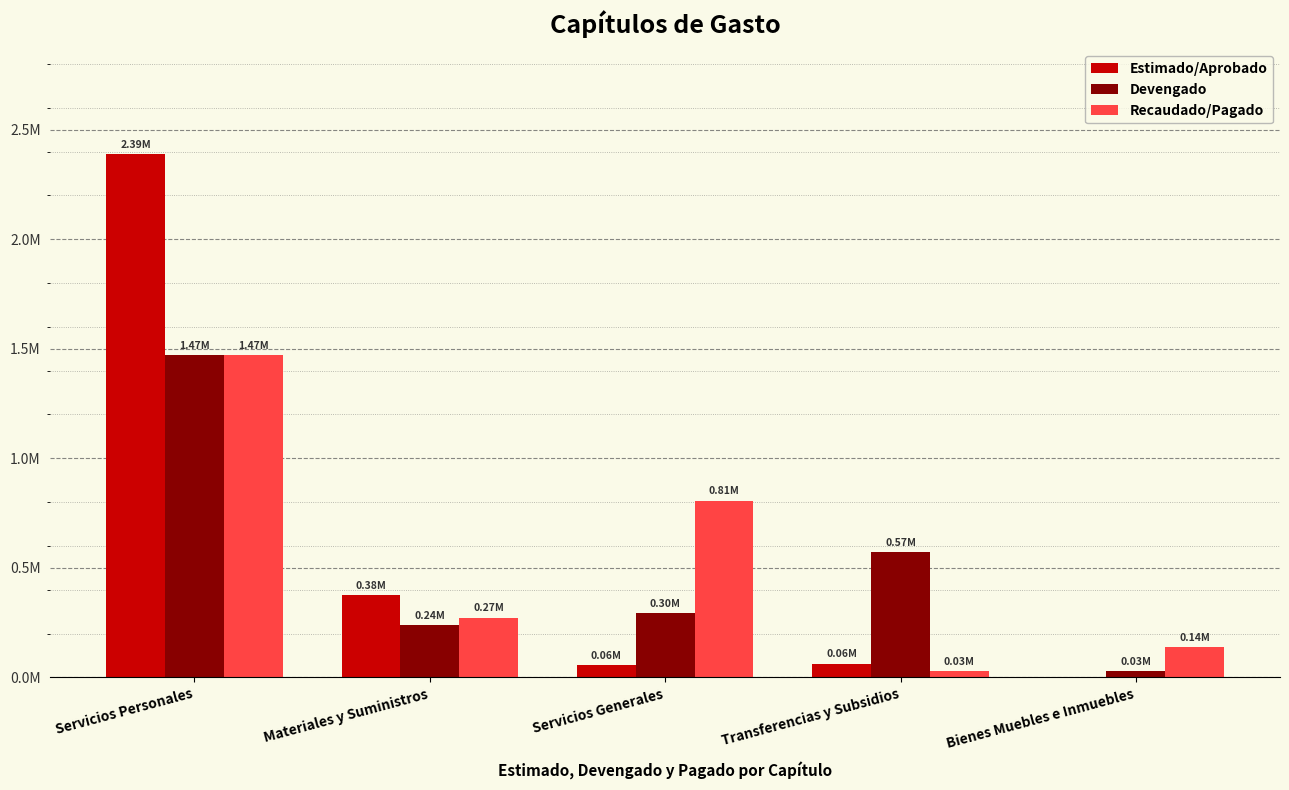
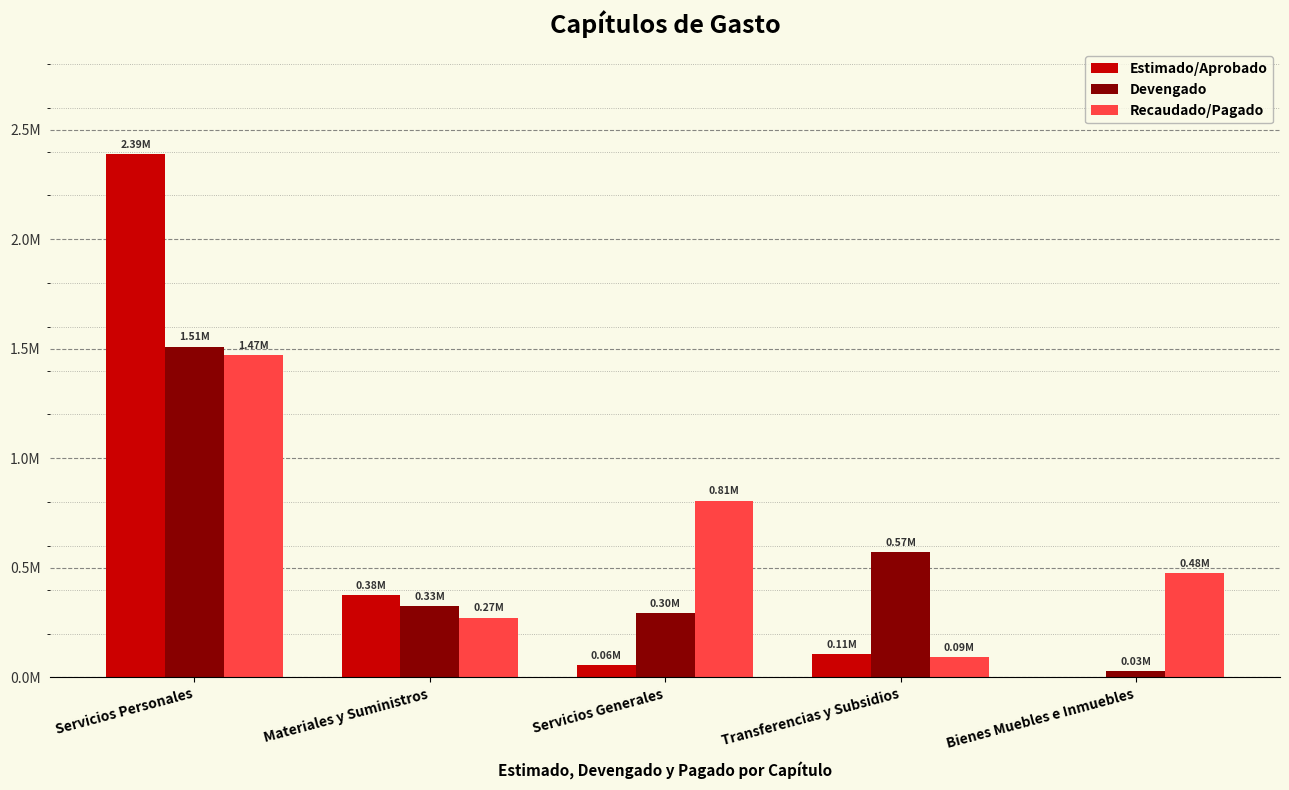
  {
    "Estimado/Aprobado": {
      "Servicios Personales": "2.39M",
      "Materiales y Suministros": "0.38M",
      "Servicios Generales": "0.06M",
-     "Transferencias y Subsidios": "0.06M"
+     "Transferencias y Subsidios": "0.11M"
    },
    "Devengado": {
-     "Servicios Personales": "1.47M",
-     "Materiales y Suministros": "0.24M",
+     "Servicios Personales": "1.51M",
+     "Materiales y Suministros": "0.33M",
      "Servicios Generales": "0.30M",
      "Transferencias y Subsidios": "0.57M",
      "Bienes Muebles e Inmuebles": "0.03M"
    },
    "Recaudado/Pagado": {
      "Servicios Personales": "1.47M",
      "Materiales y Suministros": "0.27M",
      "Servicios Generales": "0.81M",
-     "Transferencias y Subsidios": "0.03M",
-     "Bienes Muebles e Inmuebles": "0.14M"
+     "Transferencias y Subsidios": "0.09M",
+     "Bienes Muebles e Inmuebles": "0.48M"
    }
  }
